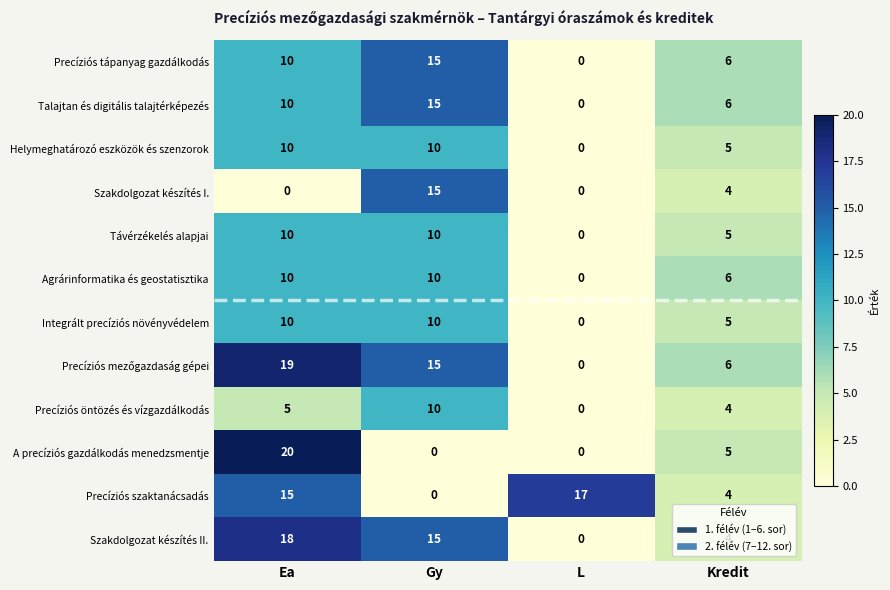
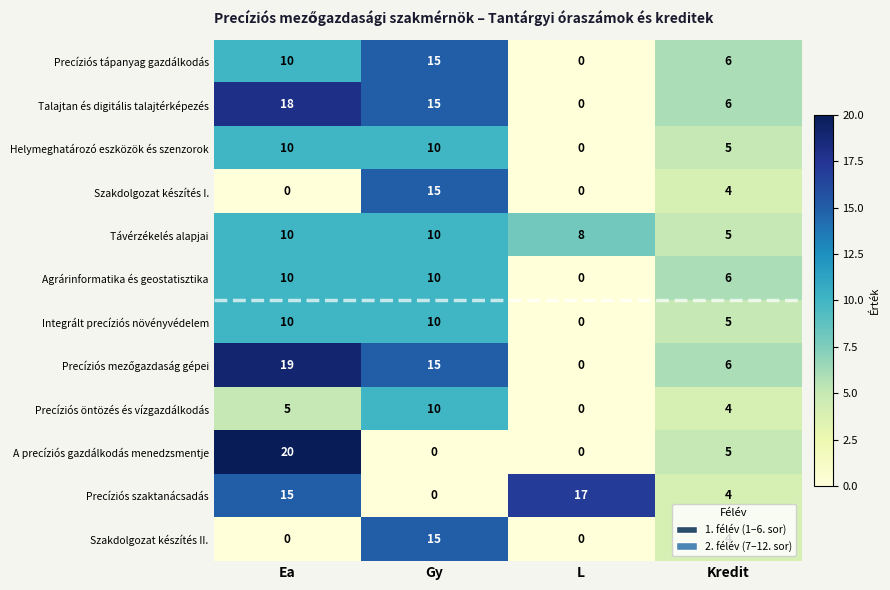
  {
    "Precíziós tápanyag gazdálkodás": {
      "Ea": 10,
      "Gy": 15,
      "L": 0,
      "Kredit": 6
    },
    "Talajtan és digitális talajtérképezés": {
-     "Ea": 10,
+     "Ea": 18,
      "Gy": 15,
      "L": 0,
      "Kredit": 6
    },
    "Helymeghatározó eszközök és szenzorok": {
      "Ea": 10,
      "Gy": 10,
      "L": 0,
      "Kredit": 5
    },
    "Szakdolgozat készítés I.": {
      "Ea": 0,
      "Gy": 15,
      "L": 0,
      "Kredit": 4
    },
    "Távérzékelés alapjai": {
      "Ea": 10,
      "Gy": 10,
-     "L": 0,
+     "L": 8,
      "Kredit": 5
    },
    "Agrárinformatika és geostatisztika": {
      "Ea": 10,
      "Gy": 10,
      "L": 0,
      "Kredit": 6
    },
    "Integrált precíziós növényvédelem": {
      "Ea": 10,
      "Gy": 10,
      "L": 0,
      "Kredit": 5
    },
    "Precíziós mezőgazdaság gépei": {
      "Ea": 19,
      "Gy": 15,
      "L": 0,
      "Kredit": 6
    },
    "Precíziós öntözés és vízgazdálkodás": {
      "Ea": 5,
      "Gy": 10,
      "L": 0,
      "Kredit": 4
    },
    "A precíziós gazdálkodás menedzsmentje": {
      "Ea": 20,
      "Gy": 0,
      "L": 0,
      "Kredit": 5
    },
    "Precíziós szaktanácsadás": {
      "Ea": 15,
      "Gy": 0,
      "L": 17,
      "Kredit": 4
    },
    "Szakdolgozat készítés II.": {
-     "Ea": 18,
+     "Ea": 0,
      "Gy": 15,
      "L": 0
    }
  }
